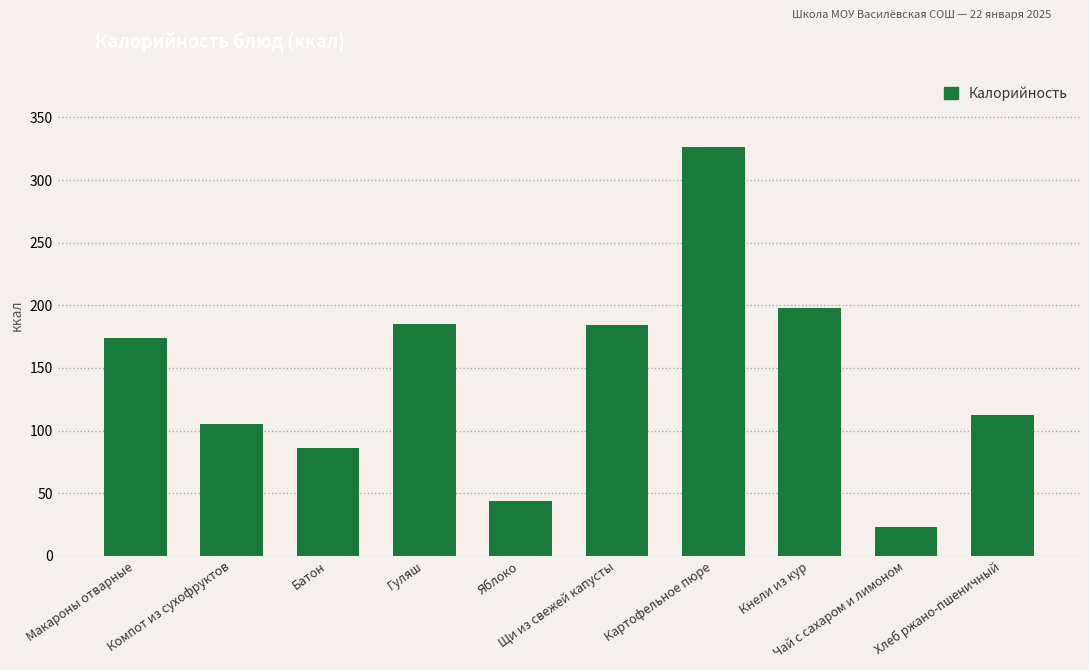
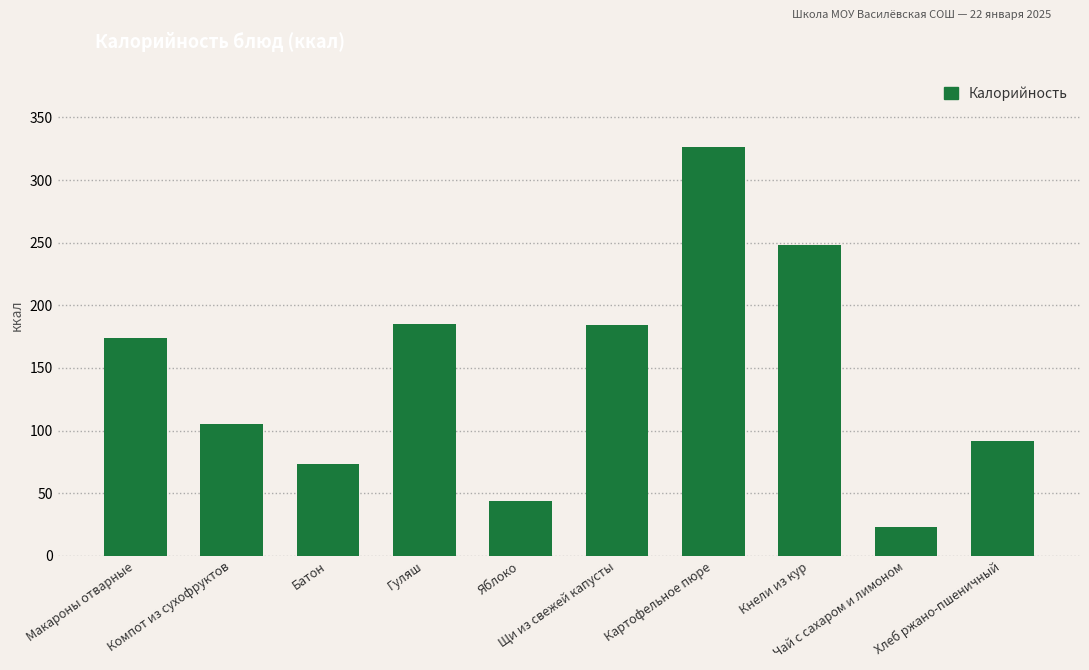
  {
    "Макароны отварные": 174,
    "Компот из сухофруктов": 105,
-   "Батон": 86,
+   "Батон": 74,
    "Гуляш": 185,
    "Яблоко": 44,
    "Щи из свежей капусты": 184,
    "Картофельное пюре": 326,
-   "Кнели из кур": 198,
+   "Кнели из кур": 248,
    "Чай с сахаром и лимоном": 23,
-   "Хлеб ржано-пшеничный": 112
+   "Хлеб ржано-пшеничный": 92
  }
